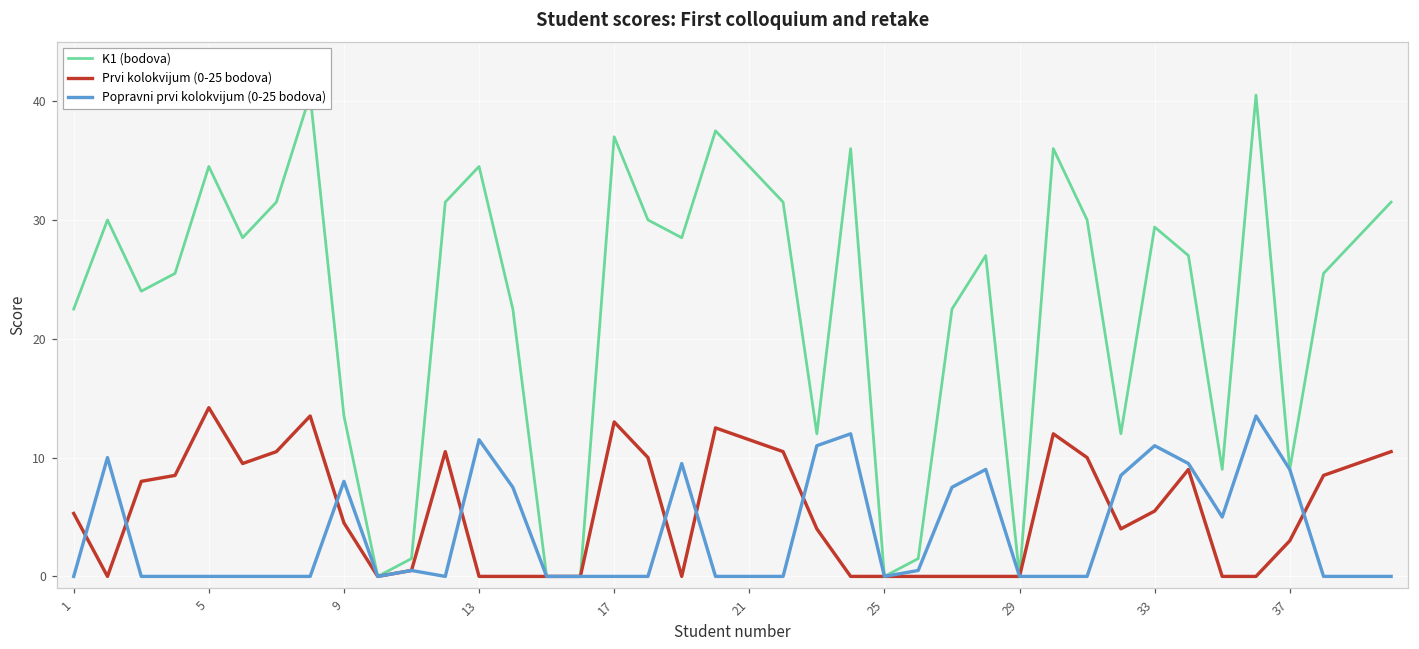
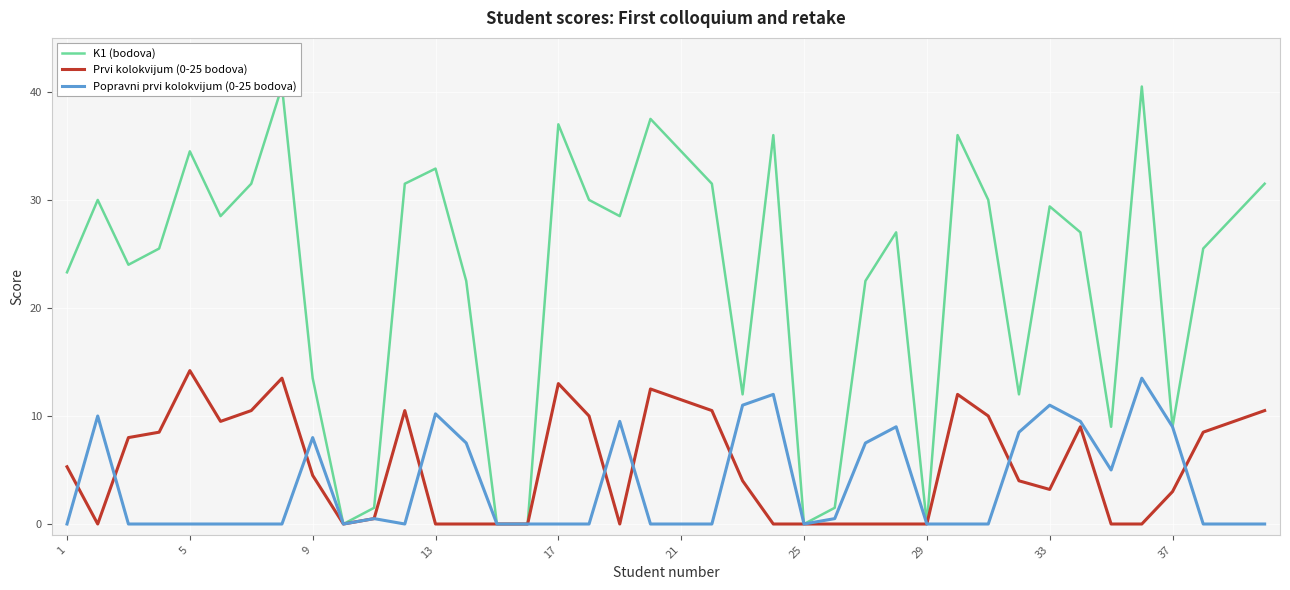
  {
    "K1 (bodova)": {
-     "1": 22.5,
+     "1": 23.3,
      "5": 34.5,
      "9": 13.5,
-     "13": 34.5,
+     "13": 32.9,
      "17": 37.0,
      "21": 34.5,
      "33": 29.4
    },
    "Prvi kolokvijum (0-25 bodova)": {
      "1": 5.3,
      "5": 14.2,
      "9": 4.5,
      "13": 0.0,
      "17": 13.0,
      "21": 11.5,
-     "33": 5.5,
+     "33": 3.2,
      "37": 3.0
    },
    "Popravni prvi kolokvijum (0-25 bodova)": {
      "1": 0.0,
      "5": 0.0,
      "9": 8.0,
-     "13": 11.5,
+     "13": 10.2,
      "17": 0.0,
      "21": 0.0,
      "33": 11.0
    }
  }
